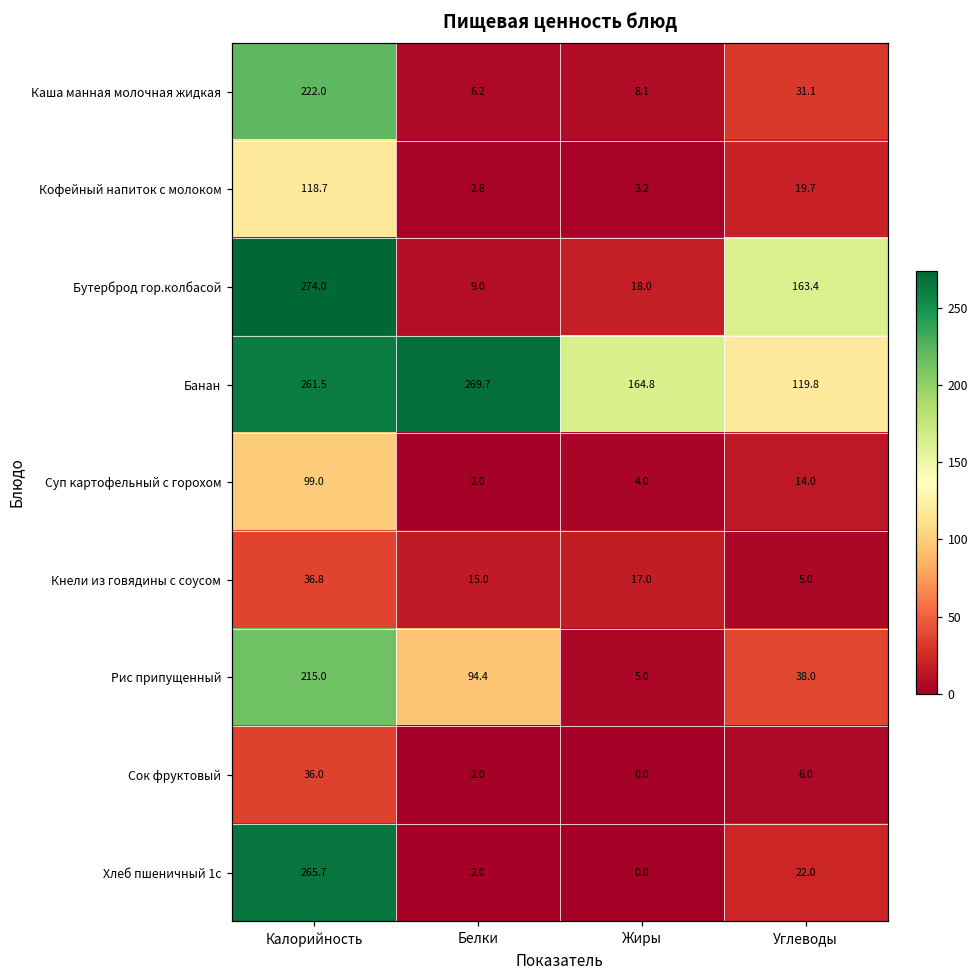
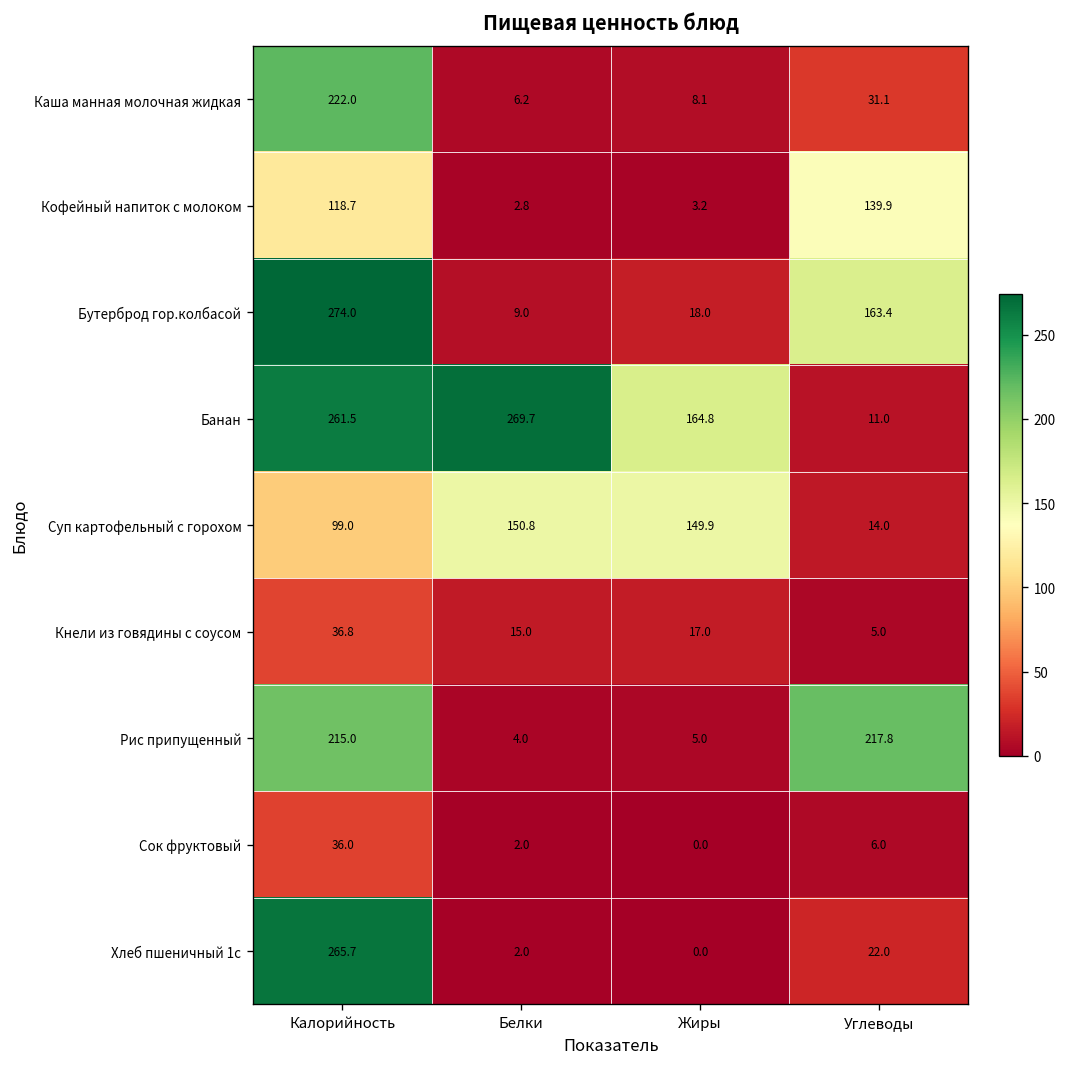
  {
    "Каша манная молочная жидкая": {
      "Калорийность": 222.0,
      "Белки": 6.2,
      "Жиры": 8.1,
      "Углеводы": 31.1
    },
    "Кофейный напиток с молоком": {
      "Калорийность": 118.7,
      "Белки": 2.8,
      "Жиры": 3.2,
-     "Углеводы": 19.7
+     "Углеводы": 139.9
    },
    "Бутерброд гор.колбасой": {
      "Калорийность": 274.0,
      "Белки": 9.0,
      "Жиры": 18.0,
      "Углеводы": 163.4
    },
    "Банан": {
      "Калорийность": 261.5,
      "Белки": 269.7,
      "Жиры": 164.8,
-     "Углеводы": 119.8
+     "Углеводы": 11.0
    },
    "Суп картофельный с горохом": {
      "Калорийность": 99.0,
-     "Белки": 2.0,
-     "Жиры": 4.0,
+     "Белки": 150.8,
+     "Жиры": 149.9,
      "Углеводы": 14.0
    },
    "Кнели из говядины с соусом": {
      "Калорийность": 36.8,
      "Белки": 15.0,
      "Жиры": 17.0,
      "Углеводы": 5.0
    },
    "Рис припущенный": {
      "Калорийность": 215.0,
-     "Белки": 94.4,
+     "Белки": 4.0,
      "Жиры": 5.0,
-     "Углеводы": 38.0
+     "Углеводы": 217.8
    },
    "Сок фруктовый": {
      "Калорийность": 36.0,
      "Белки": 2.0,
      "Жиры": 0.0,
      "Углеводы": 6.0
    },
    "Хлеб пшеничный 1с": {
      "Калорийность": 265.7,
      "Белки": 2.0,
      "Жиры": 0.0,
      "Углеводы": 22.0
    }
  }
